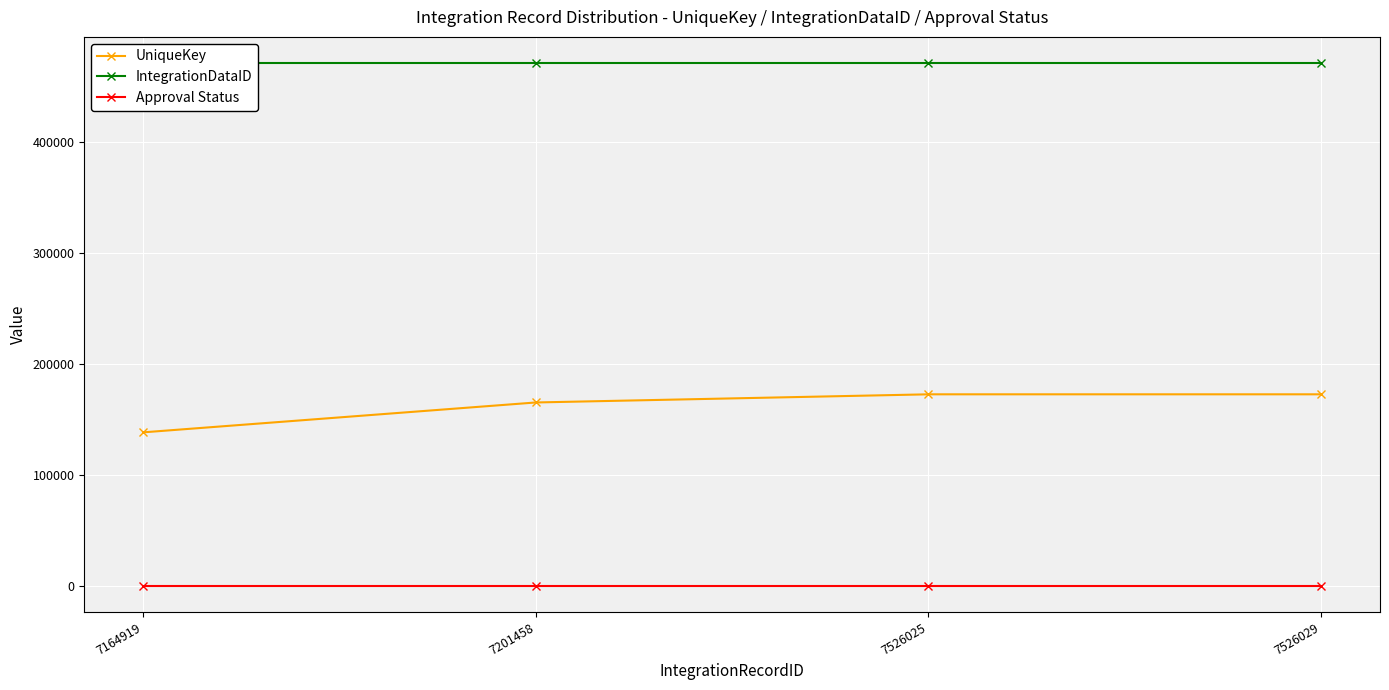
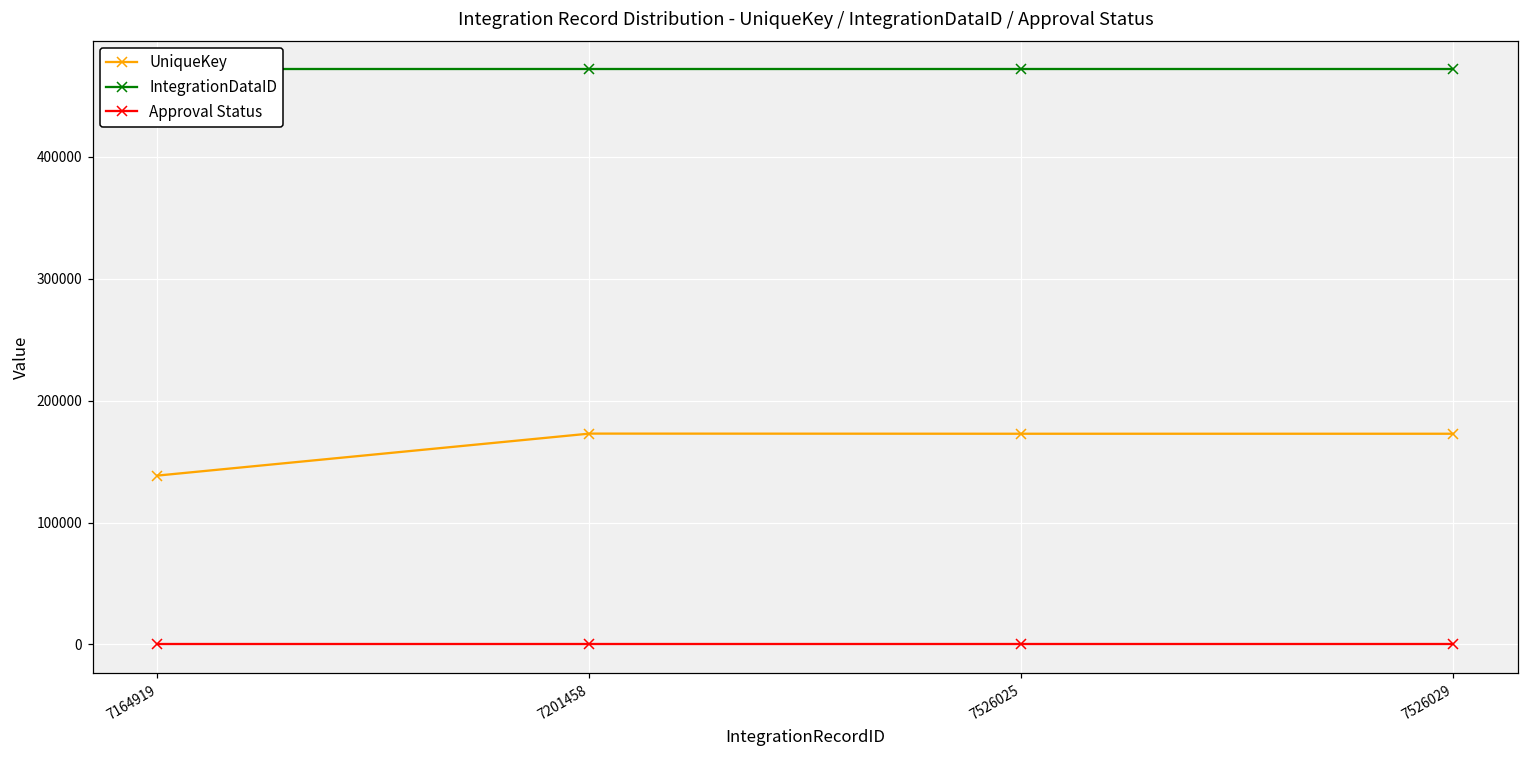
  {
    "UniqueKey": {
      "7164919": 138000,
-     "7201458": 165000,
+     "7201458": 173000,
      "7526025": 173000,
      "7526029": 173000
    },
    "IntegrationDataID": {
      "7201458": 472000,
      "7526025": 472000,
      "7526029": 472000
    },
    "Approval Status": {
      "7164919": 0,
      "7201458": 0,
      "7526025": 0,
      "7526029": 0
    }
  }
